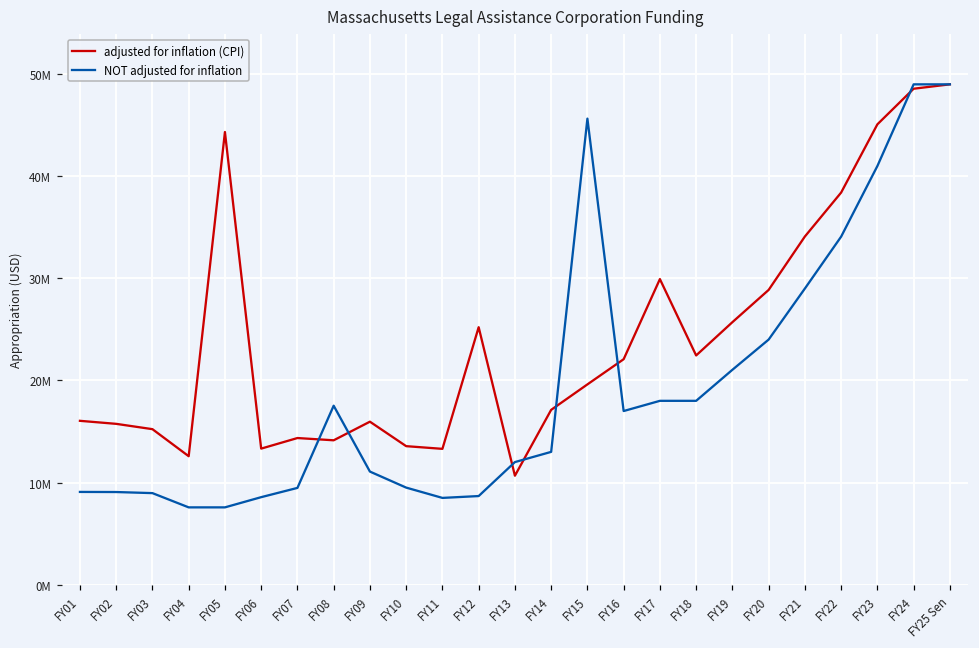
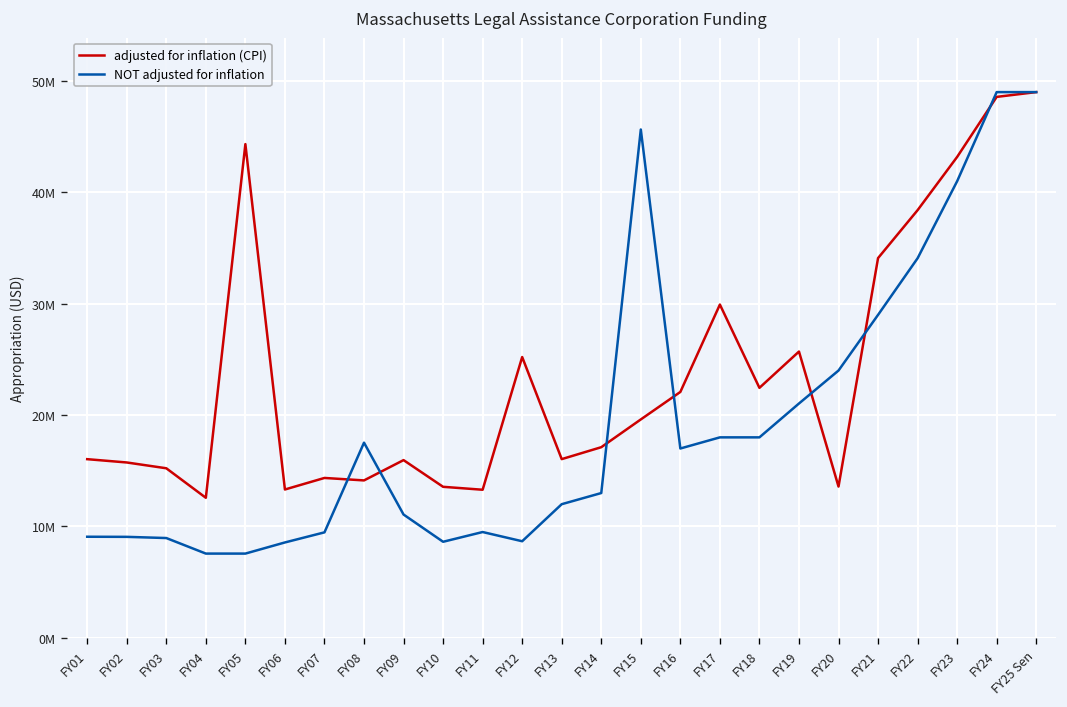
  {
    "adjusted for inflation (CPI)": {
      "FY01": 16000000,
      "FY02": 16000000,
      "FY03": 15000000,
      "FY04": 13000000,
      "FY05": 44000000,
      "FY06": 13000000,
      "FY07": 14000000,
      "FY08": 14000000,
      "FY09": 16000000,
      "FY10": 14000000,
      "FY11": 13000000,
      "FY12": 25000000,
-     "FY13": 11000000,
+     "FY13": 16000000,
      "FY14": 17000000,
      "FY15": 20000000,
      "FY16": 22000000,
      "FY17": 30000000,
      "FY18": 22000000,
      "FY19": 26000000,
-     "FY20": 29000000,
+     "FY20": 14000000,
      "FY21": 34000000,
      "FY22": 38000000,
-     "FY23": 45000000,
+     "FY23": 43000000,
      "FY24": 49000000
    },
    "NOT adjusted for inflation": {
      "FY01": 9000000,
      "FY02": 9000000,
      "FY03": 9000000,
      "FY04": 8000000,
      "FY05": 8000000,
      "FY06": 9000000,
      "FY07": 9000000,
      "FY08": 18000000,
      "FY09": 11000000,
-     "FY10": 10000000,
-     "FY11": 8000000,
+     "FY10": 9000000,
+     "FY11": 10000000,
      "FY12": 9000000,
      "FY13": 12000000,
      "FY14": 13000000,
      "FY15": 46000000,
      "FY16": 17000000,
      "FY17": 18000000,
      "FY18": 18000000,
      "FY19": 21000000,
      "FY20": 24000000,
      "FY21": 29000000,
      "FY22": 34000000,
      "FY23": 41000000,
      "FY24": 49000000
    }
  }
